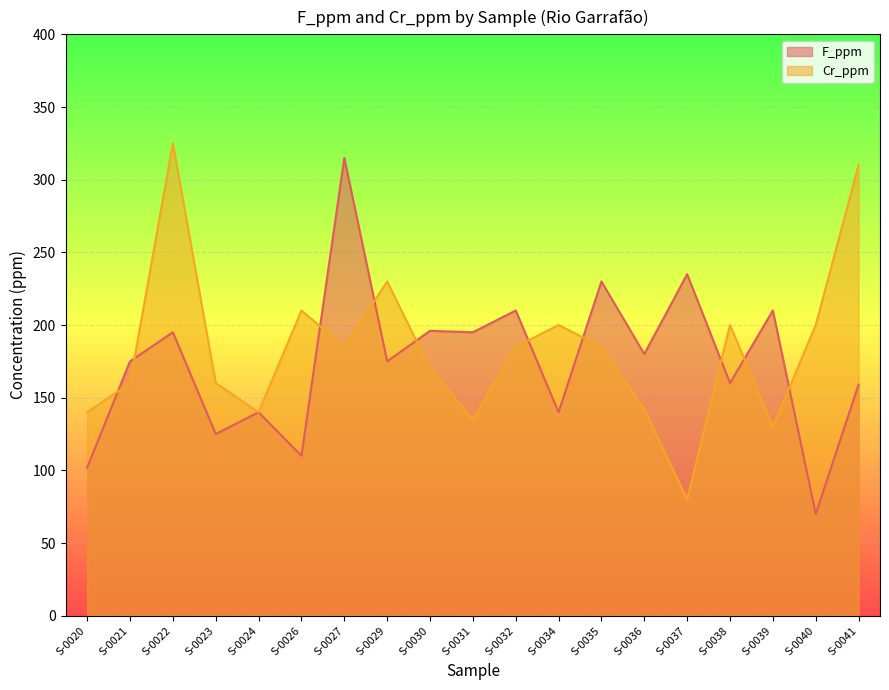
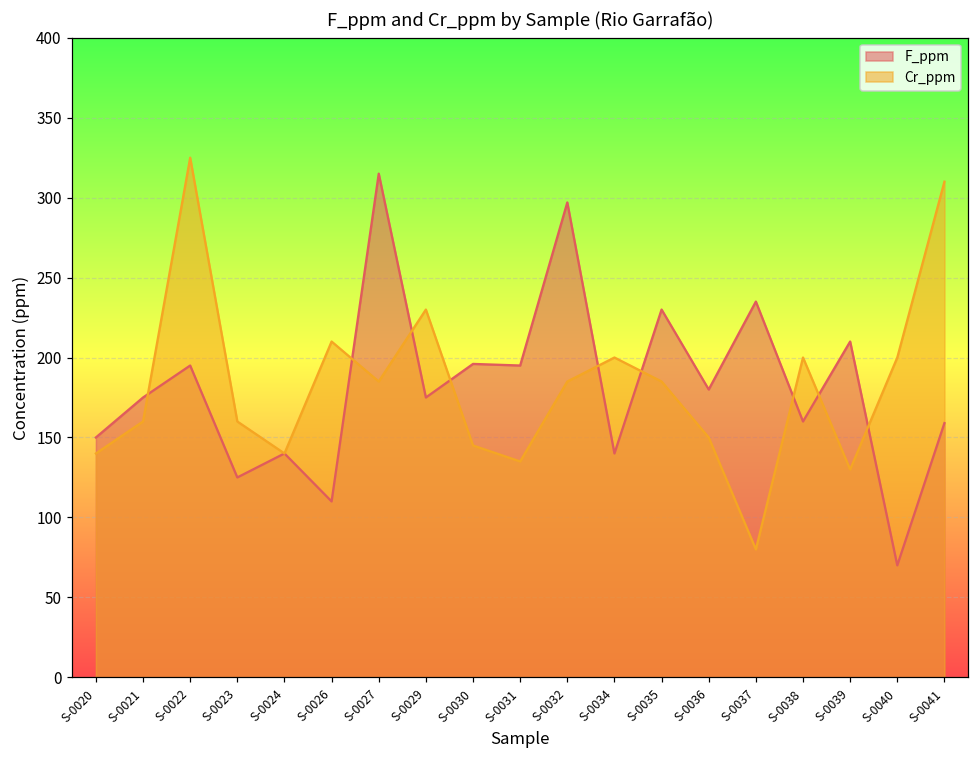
  {
    "F_ppm": {
-     "S-0020": 102,
+     "S-0020": 150,
      "S-0021": 175,
      "S-0022": 195,
      "S-0023": 125,
      "S-0026": 110,
      "S-0027": 315,
      "S-0029": 175,
      "S-0030": 196,
      "S-0031": 195,
-     "S-0032": 210,
+     "S-0032": 297,
      "S-0034": 140,
      "S-0035": 230,
      "S-0036": 180,
      "S-0037": 235,
      "S-0038": 160,
      "S-0039": 210,
      "S-0040": 70,
      "S-0041": 159
    },
    "Cr_ppm": {
      "S-0020": 140,
      "S-0021": 160,
      "S-0022": 325,
      "S-0023": 160,
      "S-0026": 210,
      "S-0027": 185,
      "S-0029": 230,
-     "S-0030": 170,
+     "S-0030": 145,
      "S-0031": 135,
      "S-0032": 185,
      "S-0034": 200,
      "S-0035": 185,
-     "S-0036": 142,
+     "S-0036": 150,
      "S-0037": 80,
      "S-0038": 200,
      "S-0039": 130,
      "S-0040": 200,
      "S-0041": 310
    }
  }
